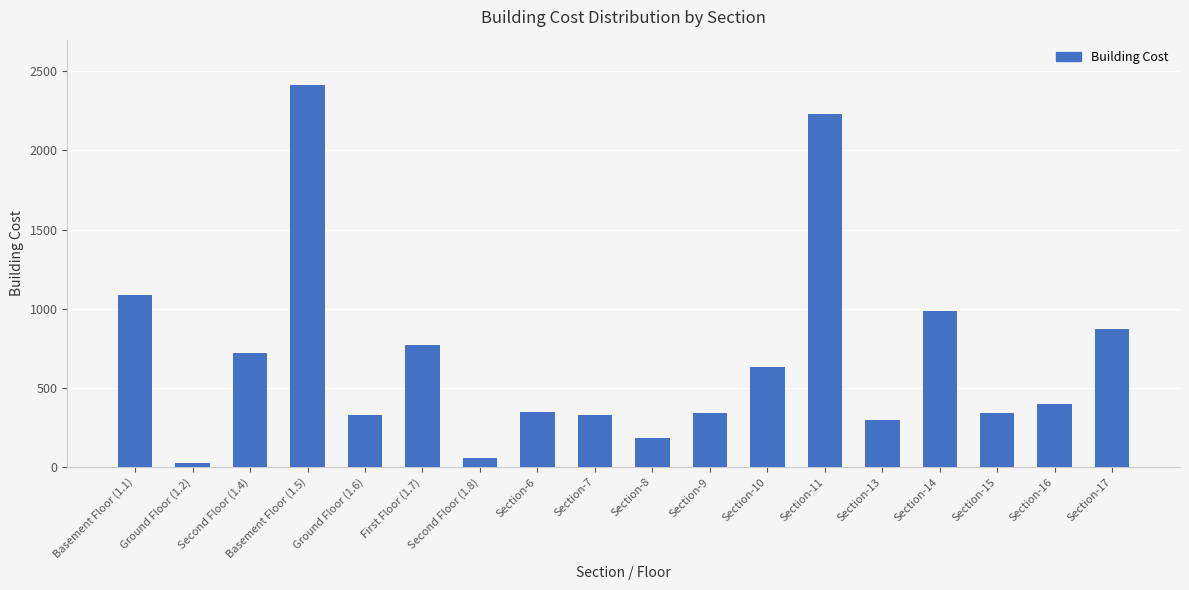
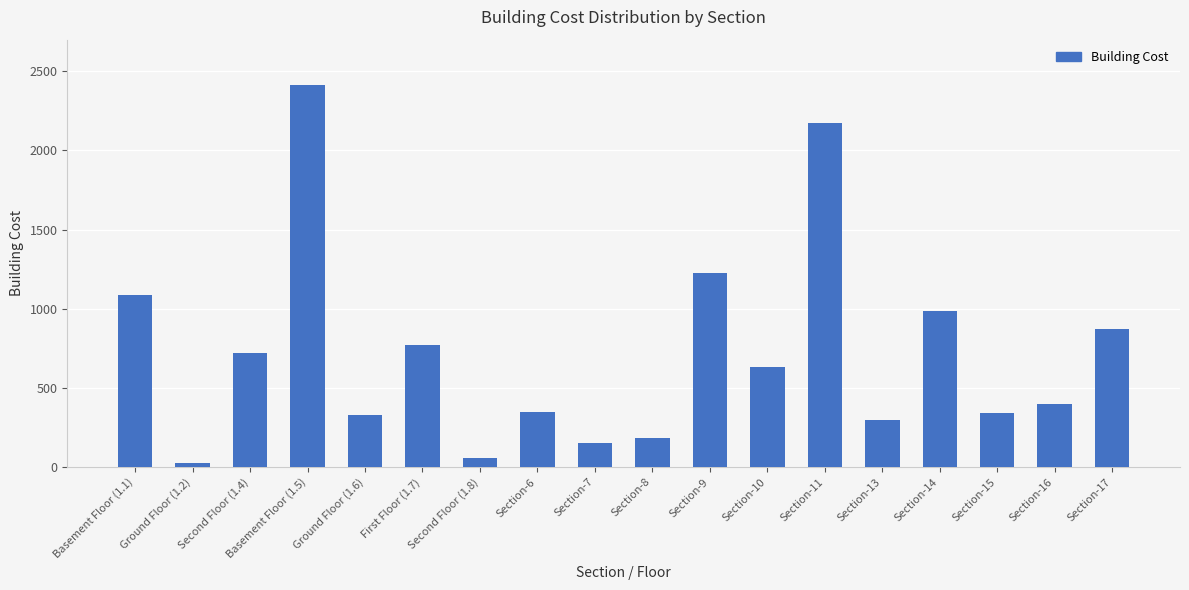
  {
    "Basement Floor (1.1)": 1090,
    "Ground Floor (1.2)": 30,
    "Second Floor (1.4)": 720,
    "Basement Floor (1.5)": 2420,
    "Ground Floor (1.6)": 330,
    "First Floor (1.7)": 770,
    "Second Floor (1.8)": 60,
    "Section-6": 350,
-   "Section-7": 330,
+   "Section-7": 160,
    "Section-8": 190,
-   "Section-9": 340,
+   "Section-9": 1220,
    "Section-10": 630,
-   "Section-11": 2230,
+   "Section-11": 2180,
    "Section-13": 300,
    "Section-14": 990,
    "Section-15": 340,
    "Section-16": 400,
    "Section-17": 880
  }
